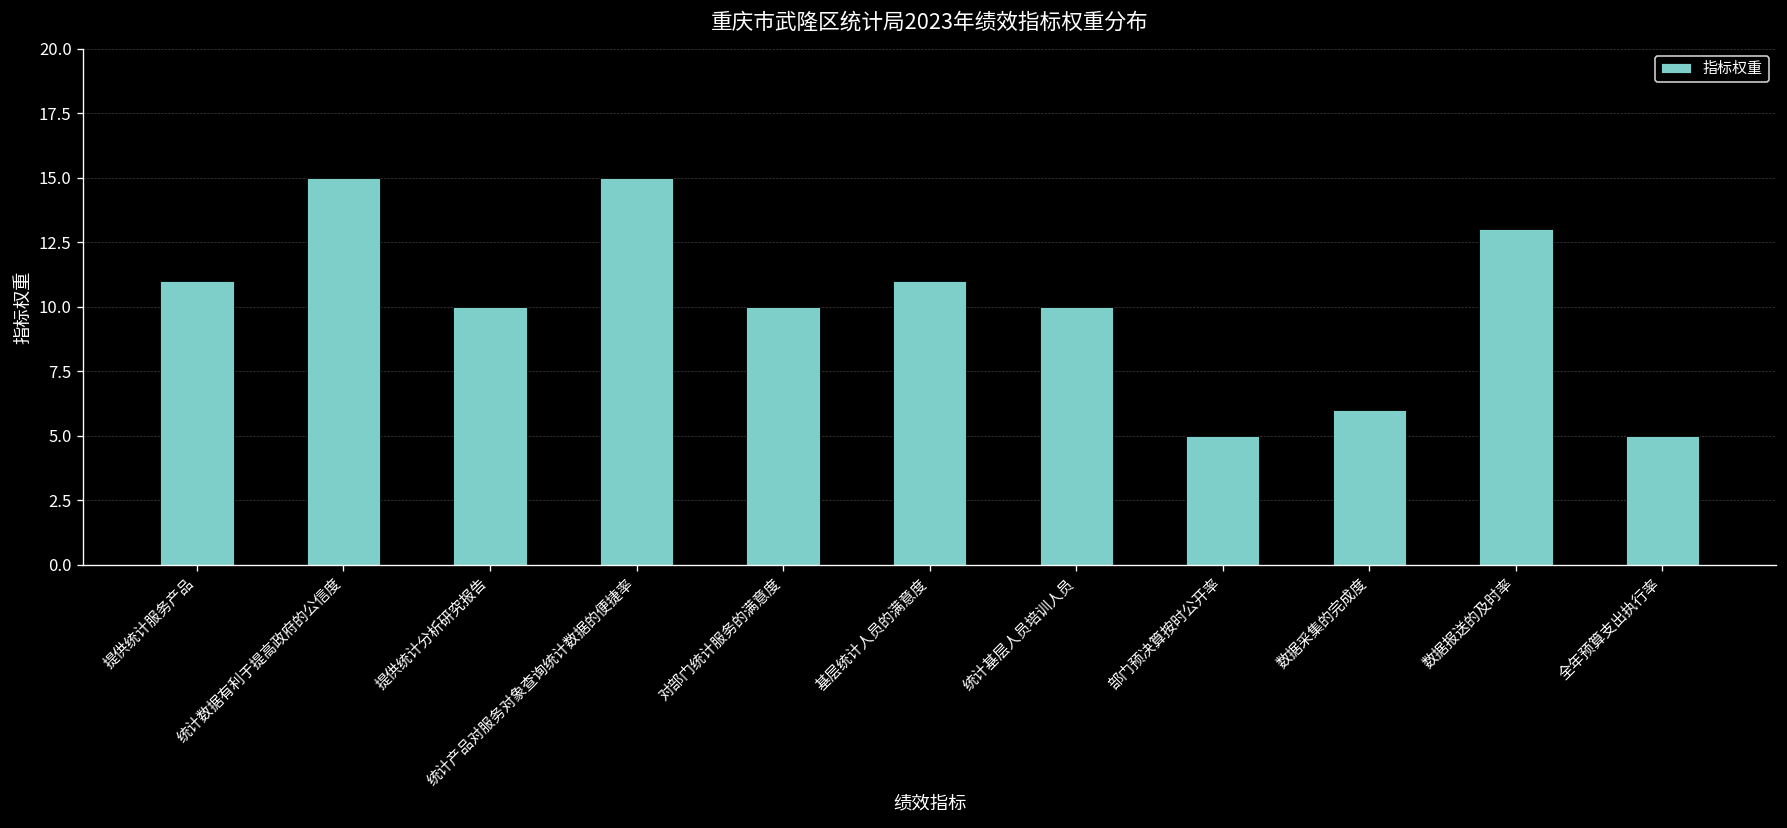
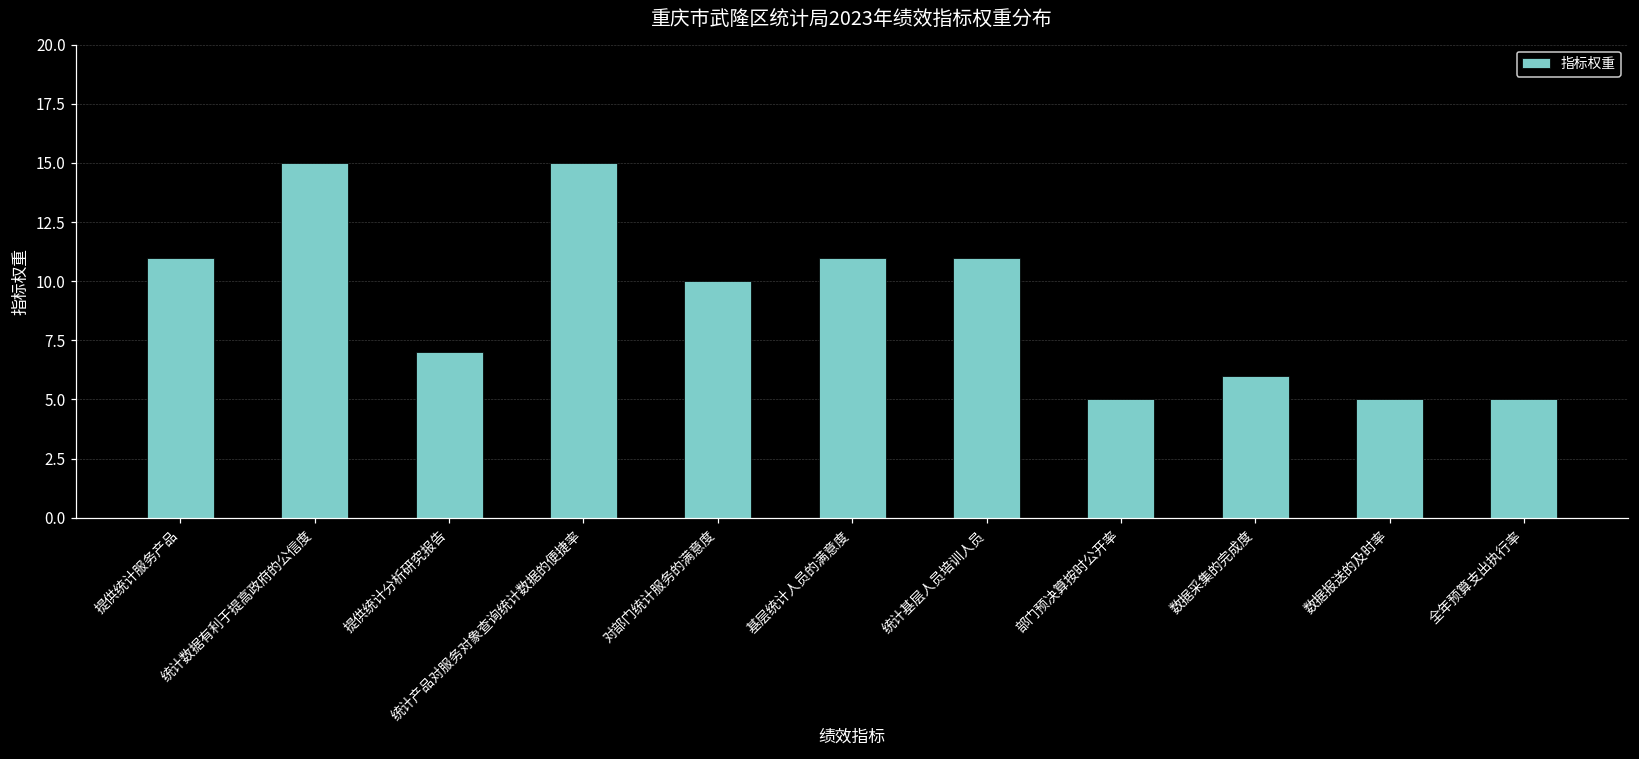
  {
    "提供统计服务产品": 11,
    "统计数据有利于提高政府的公信度": 15,
-   "提供统计分析研究报告": 10,
+   "提供统计分析研究报告": 7,
    "统计产品对服务对象查询统计数据的便捷率": 15,
    "对部门统计服务的满意度": 10,
    "基层统计人员的满意度": 11,
-   "统计基层人员培训人员": 10,
+   "统计基层人员培训人员": 11,
    "部门预决算按时公开率": 5,
    "数据采集的完成度": 6,
-   "数据报送的及时率": 13,
+   "数据报送的及时率": 5,
    "全年预算支出执行率": 5
  }
